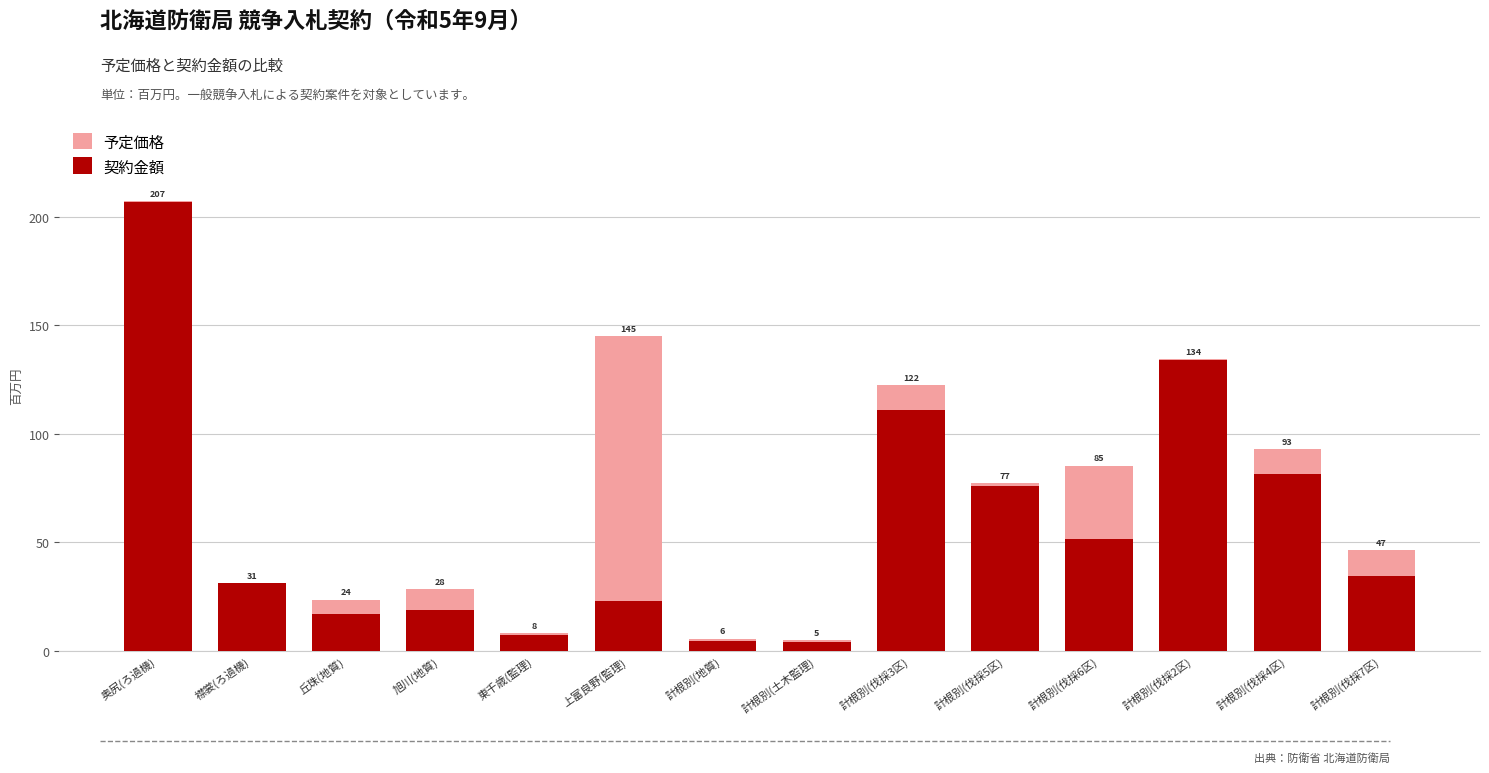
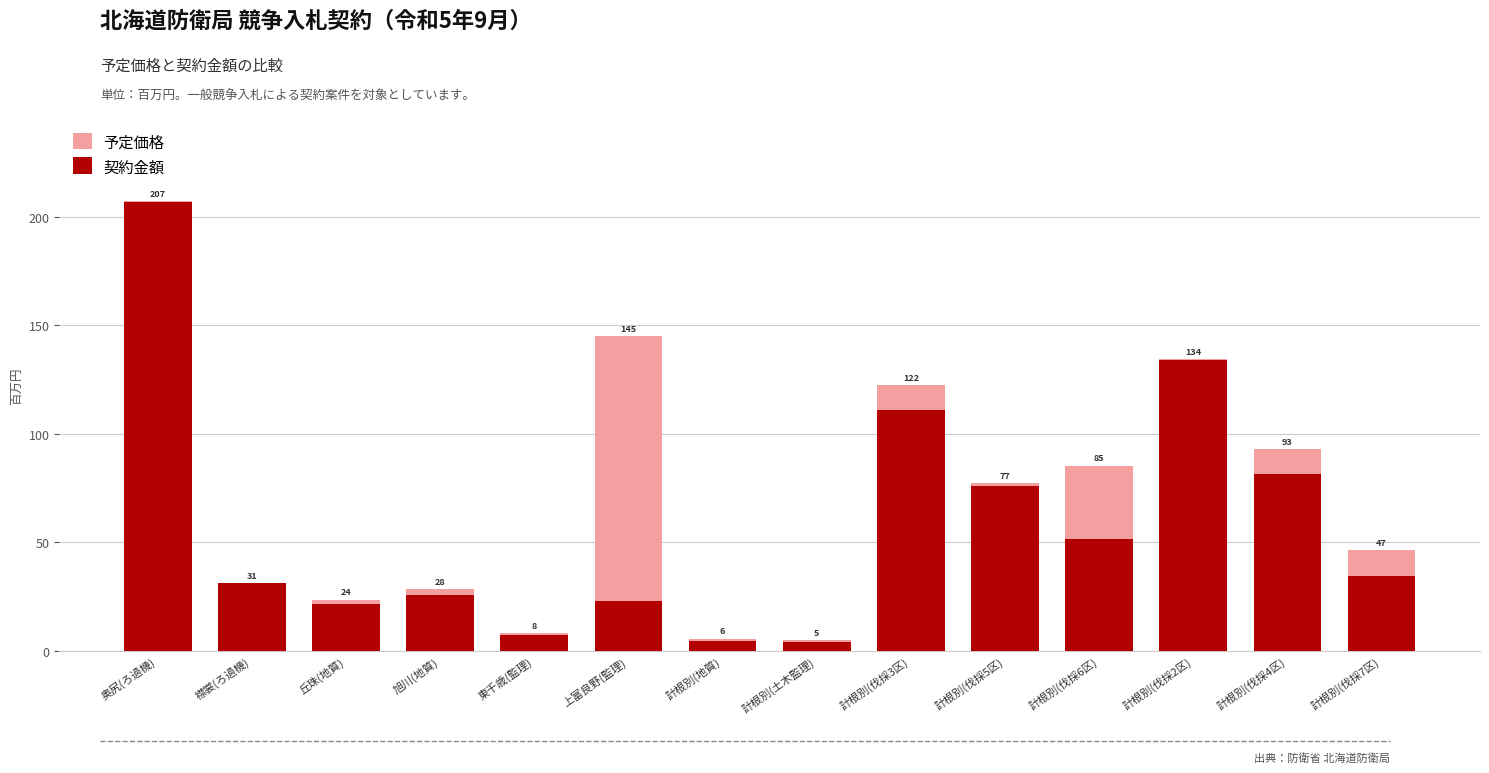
  {
    "予定価格": {
      "奥尻(ろ過機)": 207,
      "襟裳(ろ過機)": 31,
      "丘珠(地質)": 24,
      "旭川(地質)": 28,
      "東千歳(監理)": 8,
      "上富良野(監理)": 145,
      "計根別(地質)": 6,
      "計根別(土木監理)": 5,
      "計根別(伐採3区)": 122,
      "計根別(伐採5区)": 77,
      "計根別(伐採6区)": 85,
      "計根別(伐採2区)": 134,
      "計根別(伐採4区)": 93,
      "計根別(伐採7区)": 47
    },
    "契約金額": {
-     "丘珠(地質)": 17,
-     "旭川(地質)": 19,
+     "丘珠(地質)": 22,
+     "旭川(地質)": 26,
      "東千歳(監理)": 7,
      "計根別(土木監理)": 4
    }
  }
